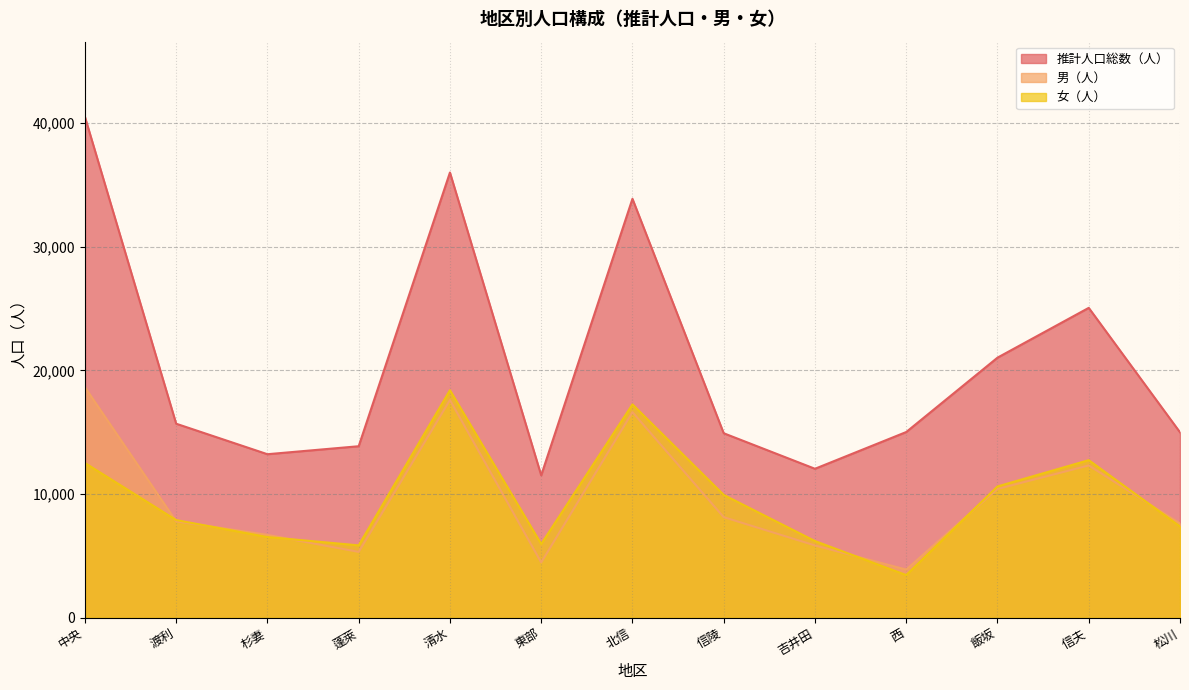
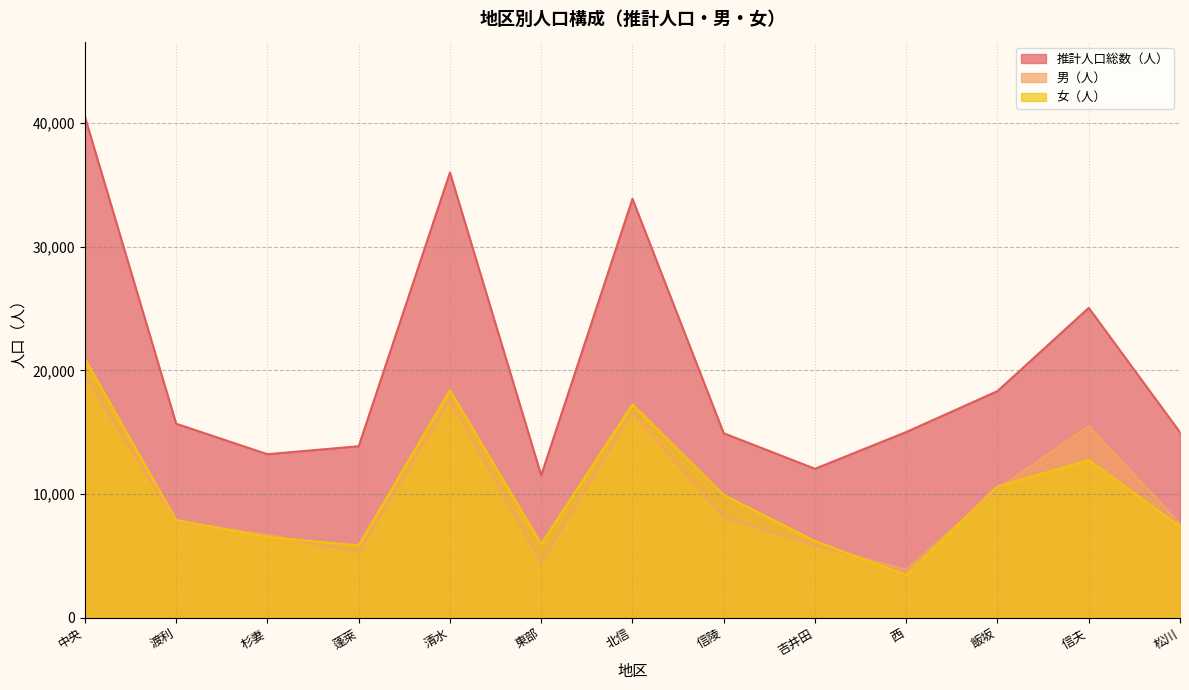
  {
    "推計人口総数（人）": {
      "中央": "40,500",
      "渡利": "15,700",
      "杉妻": "13,200",
      "蓬萊": "13,900",
      "清水": "36,000",
      "東部": "11,500",
      "北信": "33,900",
      "信陵": "14,900",
      "吉井田": "12,000",
      "西": "15,000",
-     "飯坂": "21,000",
+     "飯坂": "18,300",
      "信夫": "25,100",
      "松川": "15,000"
    },
    "男（人）": {
-     "中央": "18,600",
+     "中央": "19,600",
      "蓬萊": "5,300",
      "清水": "17,600",
      "東部": "4,500",
      "北信": "16,600",
      "信陵": "8,100",
      "吉井田": "5,800",
      "西": "3,900",
-     "信夫": "12,300",
+     "信夫": "15,500",
      "松川": "7,600"
    },
    "女（人）": {
-     "中央": "12,500",
+     "中央": "21,000",
      "蓬萊": "5,900",
      "清水": "18,400",
      "東部": "6,000",
      "北信": "17,300",
      "信陵": "9,900",
      "吉井田": "6,200",
      "西": "3,400",
      "信夫": "12,700",
      "松川": "7,400"
    }
  }
